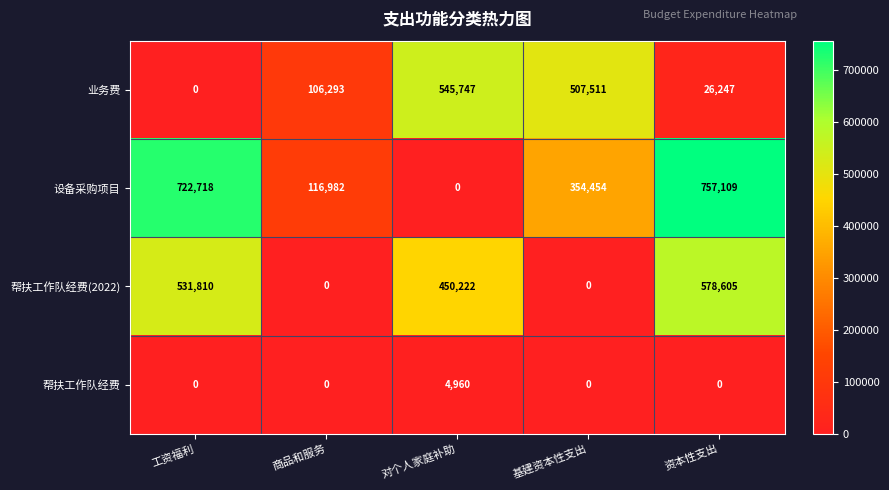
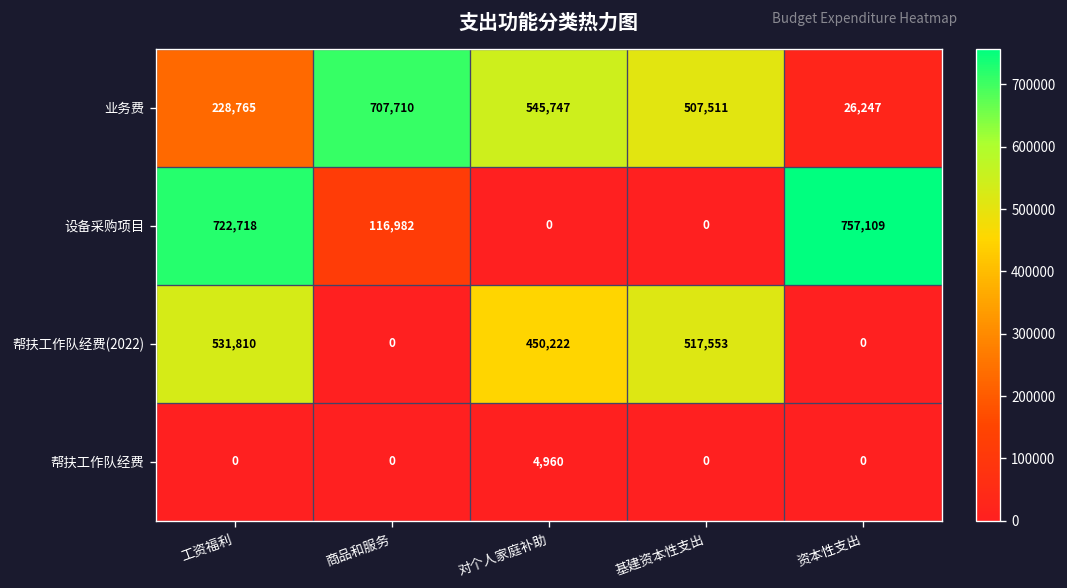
  {
    "业务费": {
-     "工资福利": "0",
-     "商品和服务": "106,293",
+     "工资福利": "228,765",
+     "商品和服务": "707,710",
      "对个人家庭补助": "545,747",
      "基建资本性支出": "507,511",
      "资本性支出": "26,247"
    },
    "设备采购项目": {
      "工资福利": "722,718",
      "商品和服务": "116,982",
      "对个人家庭补助": "0",
-     "基建资本性支出": "354,454",
+     "基建资本性支出": "0",
      "资本性支出": "757,109"
    },
    "帮扶工作队经费(2022)": {
      "工资福利": "531,810",
      "商品和服务": "0",
      "对个人家庭补助": "450,222",
-     "基建资本性支出": "0",
-     "资本性支出": "578,605"
+     "基建资本性支出": "517,553",
+     "资本性支出": "0"
    },
    "帮扶工作队经费": {
      "工资福利": "0",
      "商品和服务": "0",
      "对个人家庭补助": "4,960",
      "基建资本性支出": "0",
      "资本性支出": "0"
    }
  }
